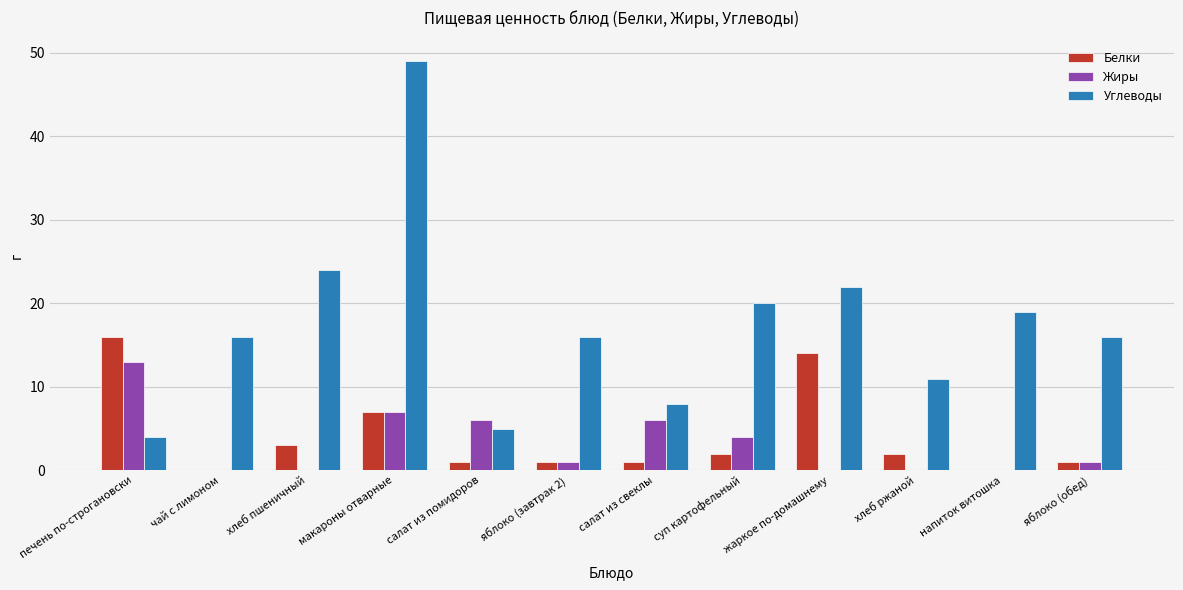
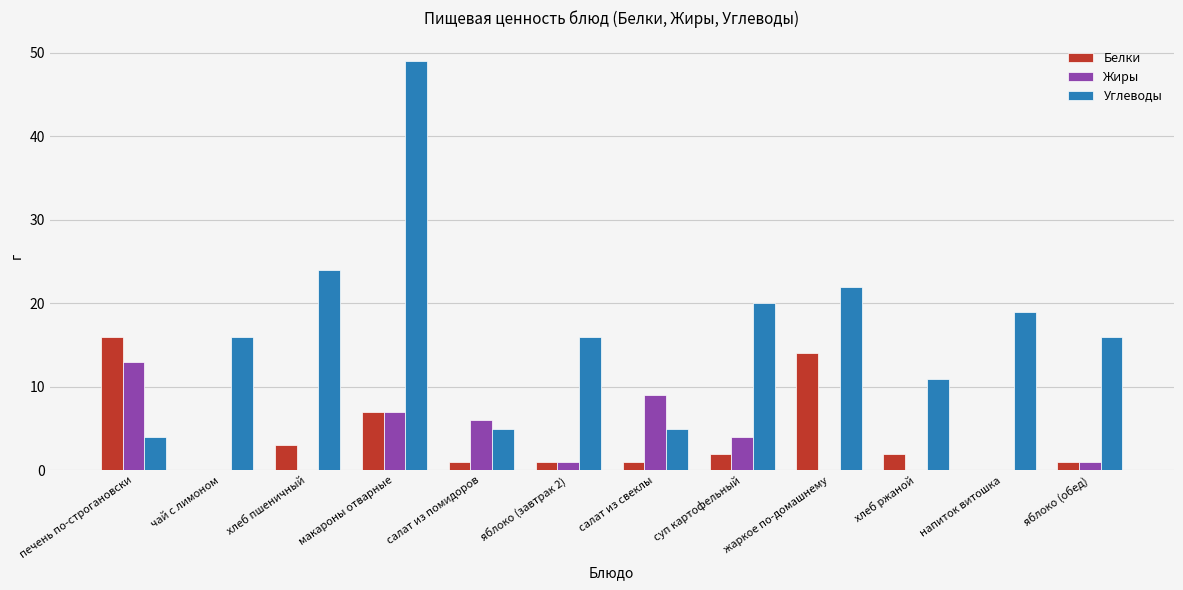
  {
    "Белки": {
      "печень по-строгановски": 16,
      "чай с лимоном": 0,
      "хлеб пшеничный": 3,
      "макароны отварные": 7,
      "салат из помидоров": 1,
      "яблоко (завтрак 2)": 1,
      "салат из свеклы": 1,
      "суп картофельный": 2,
      "жаркое по-домашнему": 14,
      "хлеб ржаной": 2,
      "напиток витошка": 0,
      "яблоко (обед)": 1
    },
    "Жиры": {
      "печень по-строгановски": 13,
      "чай с лимоном": 0,
      "хлеб пшеничный": 0,
      "макароны отварные": 7,
      "салат из помидоров": 6,
      "яблоко (завтрак 2)": 1,
-     "салат из свеклы": 6,
+     "салат из свеклы": 9,
      "суп картофельный": 4,
      "жаркое по-домашнему": 0,
      "хлеб ржаной": 0,
      "напиток витошка": 0,
      "яблоко (обед)": 1
    },
    "Углеводы": {
      "печень по-строгановски": 4,
      "чай с лимоном": 16,
      "хлеб пшеничный": 24,
      "макароны отварные": 49,
      "салат из помидоров": 5,
      "яблоко (завтрак 2)": 16,
-     "салат из свеклы": 8,
+     "салат из свеклы": 5,
      "суп картофельный": 20,
      "жаркое по-домашнему": 22,
      "хлеб ржаной": 11,
      "напиток витошка": 19,
      "яблоко (обед)": 16
    }
  }
